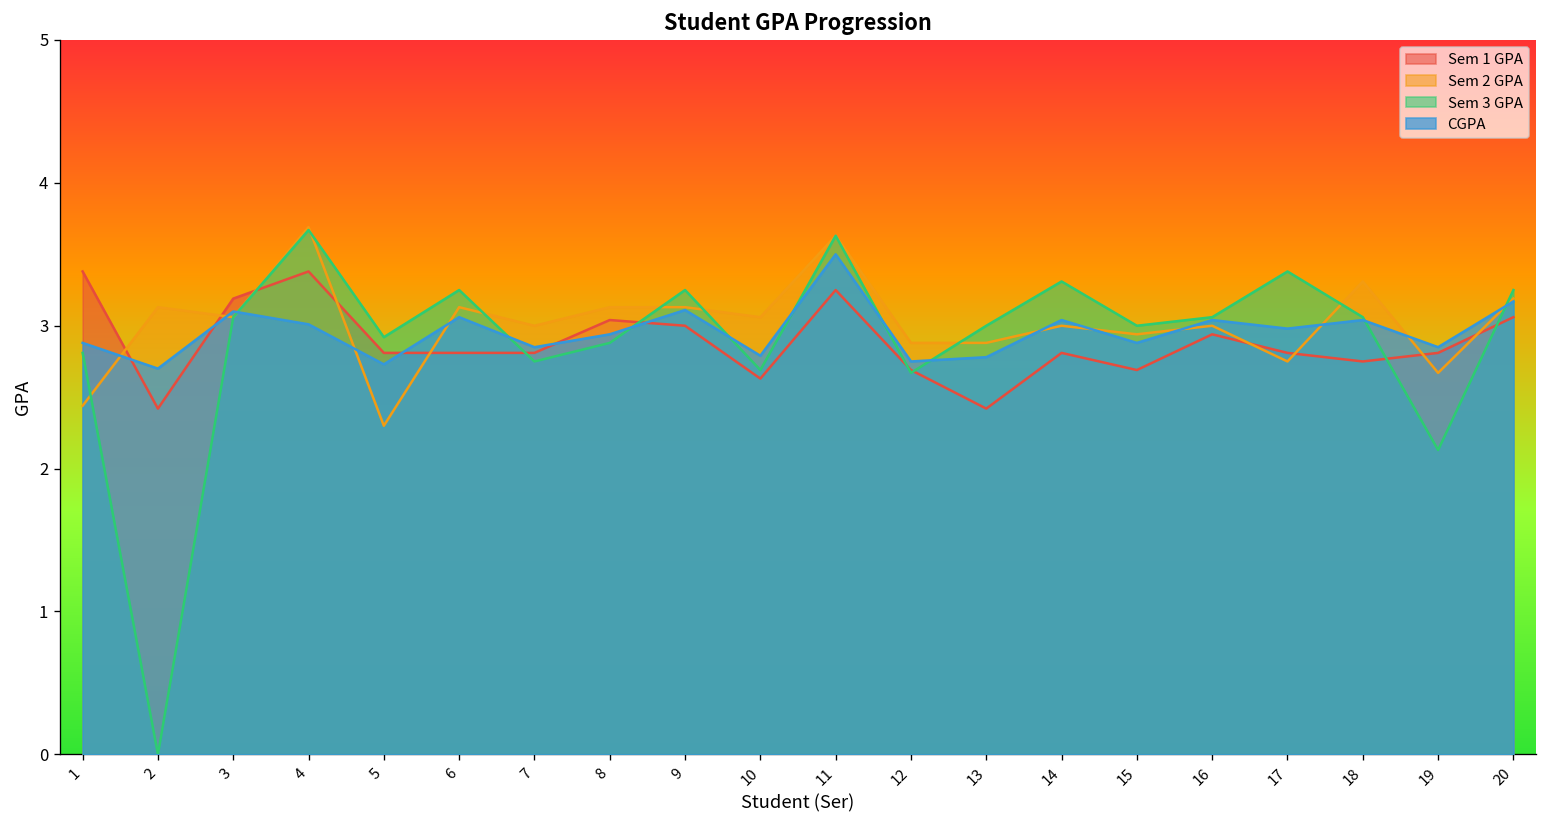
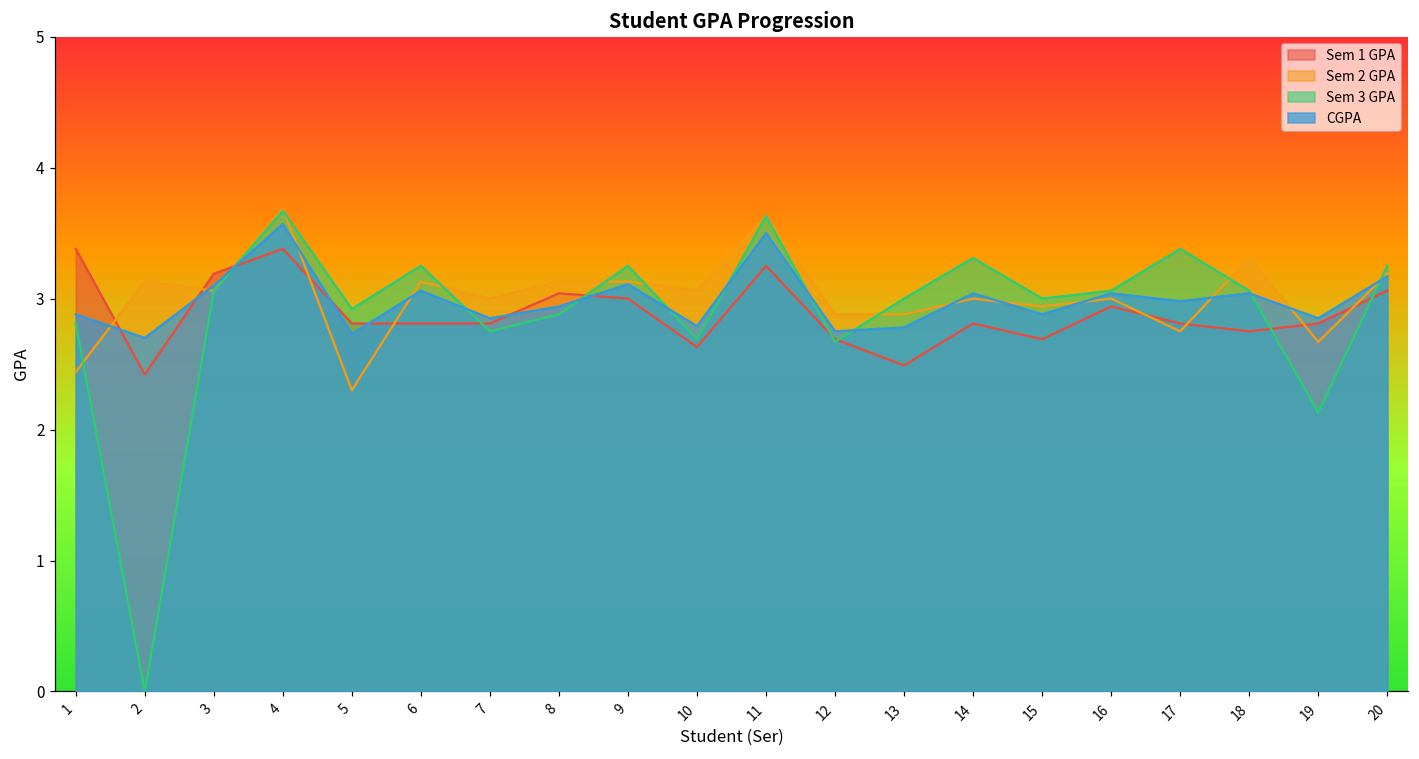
  {
    "Sem 1 GPA": {
      "1": 3.38,
      "2": 2.42,
      "3": 3.19,
      "4": 3.38,
      "5": 2.81,
      "6": 2.81,
      "7": 2.81,
      "8": 3.04,
      "9": 3.00,
      "10": 2.63,
      "11": 3.25,
-     "13": 2.42,
+     "13": 2.49,
      "14": 2.81,
      "15": 2.69,
      "16": 2.94,
      "17": 2.81,
      "18": 2.75,
      "19": 2.81,
      "20": 3.06
    },
    "Sem 2 GPA": {
      "1": 2.44,
      "2": 3.13,
      "5": 2.30,
      "6": 3.13,
      "7": 3.00,
      "8": 3.13,
      "10": 3.06,
      "12": 2.88,
      "13": 2.88,
      "14": 3.00,
      "15": 2.94,
      "16": 3.00,
      "17": 2.75,
      "18": 3.31,
      "19": 2.67
    },
    "Sem 3 GPA": {
      "1": 2.81,
      "2": 0.00,
      "5": 2.92,
      "6": 3.25,
      "7": 2.75,
      "8": 2.88,
      "9": 3.25,
      "10": 2.69,
      "13": 3.00,
      "14": 3.31,
      "15": 3.00,
      "17": 3.38,
      "19": 2.13,
      "20": 3.25
    },
    "CGPA": {
      "1": 2.88,
      "2": 2.70,
      "3": 3.10,
-     "4": 3.01,
+     "4": 3.57,
      "5": 2.73,
      "6": 3.06,
      "7": 2.85,
      "8": 2.94,
      "10": 2.79,
      "11": 3.50,
      "12": 2.75,
      "13": 2.78,
      "14": 3.04,
      "15": 2.88,
      "17": 2.98,
      "19": 2.85
    }
  }
